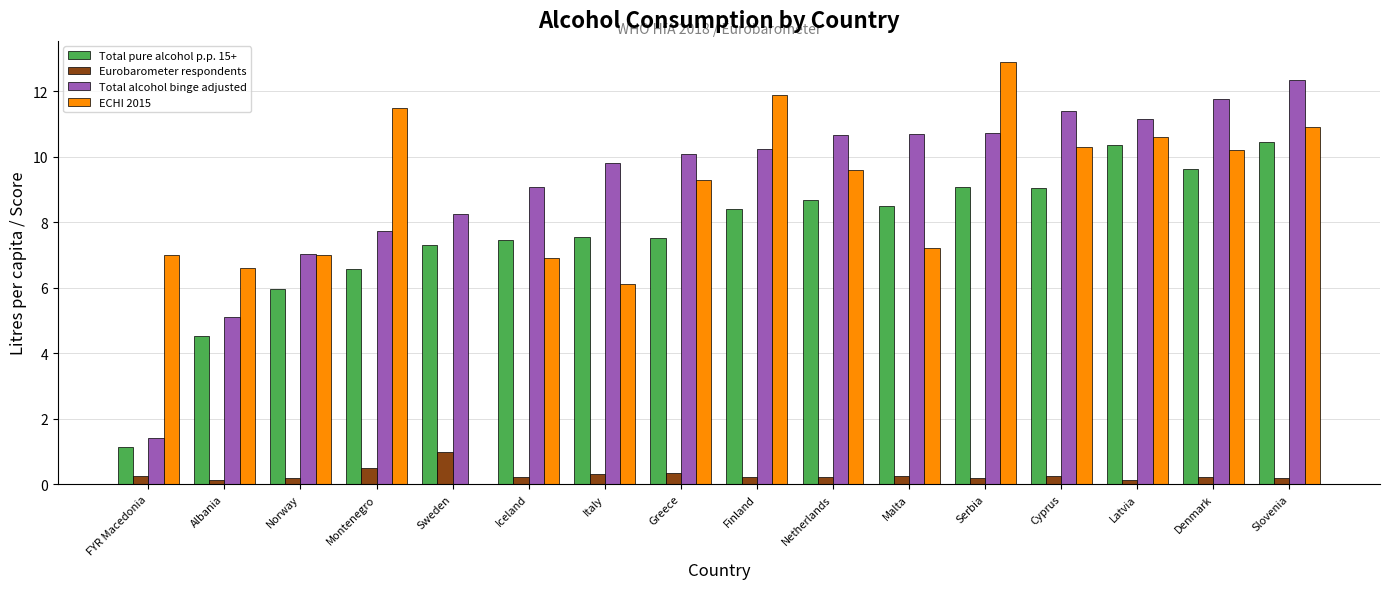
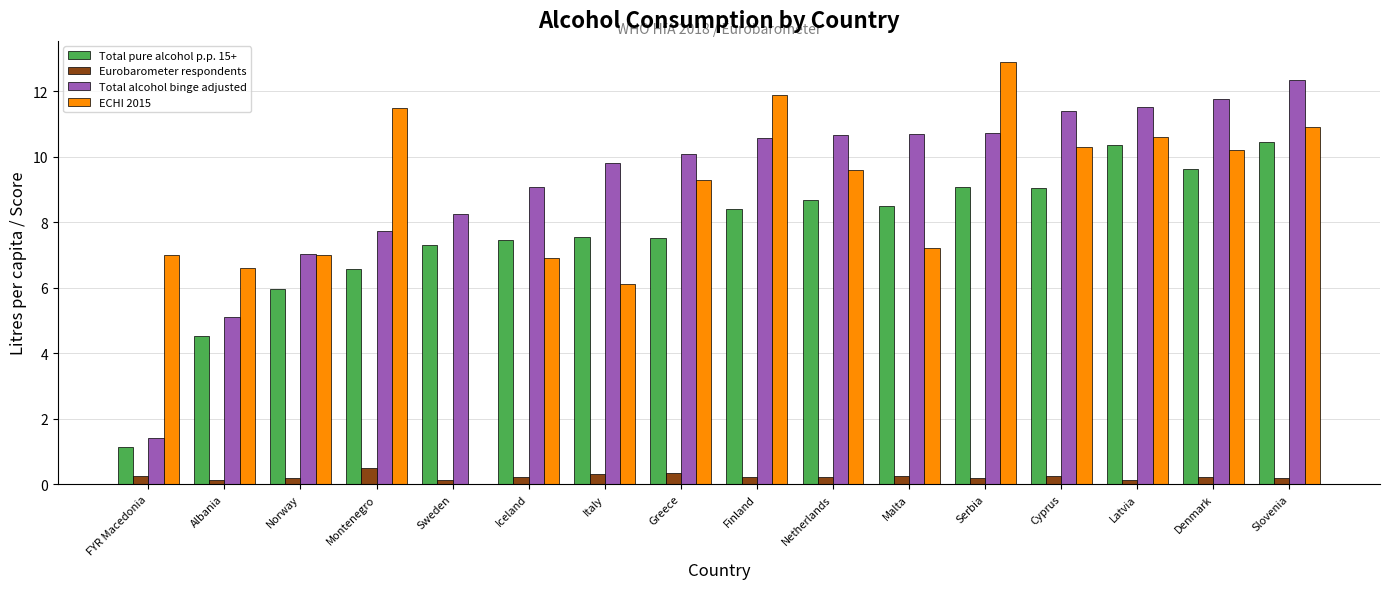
  {
    "Total pure alcohol p.p. 15+": {
      "FYR Macedonia": 1.1,
      "Albania": 4.5,
      "Norway": 6.0,
      "Montenegro": 6.6,
      "Sweden": 7.3,
      "Iceland": 7.5,
      "Italy": 7.6,
      "Greece": 7.5,
      "Finland": 8.4,
      "Netherlands": 8.7,
      "Malta": 8.5,
      "Serbia": 9.1,
      "Cyprus": 9.0,
      "Latvia": 10.4,
      "Denmark": 9.6,
      "Slovenia": 10.5
    },
    "Eurobarometer respondents": {
      "FYR Macedonia": 0.3,
      "Albania": 0.1,
      "Norway": 0.2,
      "Montenegro": 0.5,
-     "Sweden": 1.0,
+     "Sweden": 0.1,
      "Iceland": 0.2,
      "Italy": 0.3,
      "Greece": 0.3,
      "Finland": 0.2,
      "Netherlands": 0.2,
      "Malta": 0.3,
      "Serbia": 0.2,
      "Cyprus": 0.3,
      "Latvia": 0.1,
      "Denmark": 0.2,
      "Slovenia": 0.2
    },
    "Total alcohol binge adjusted": {
      "FYR Macedonia": 1.4,
      "Albania": 5.1,
      "Norway": 7.0,
      "Montenegro": 7.7,
      "Sweden": 8.2,
      "Iceland": 9.1,
      "Italy": 9.8,
      "Greece": 10.1,
-     "Finland": 10.2,
+     "Finland": 10.6,
      "Netherlands": 10.7,
      "Malta": 10.7,
      "Serbia": 10.7,
      "Cyprus": 11.4,
-     "Latvia": 11.2,
+     "Latvia": 11.5,
      "Denmark": 11.8,
      "Slovenia": 12.3
    },
    "ECHI 2015": {
      "FYR Macedonia": 7.0,
      "Albania": 6.6,
      "Norway": 7.0,
      "Montenegro": 11.5,
      "Sweden": 0.0,
      "Iceland": 6.9,
      "Italy": 6.1,
      "Greece": 9.3,
      "Finland": 11.9,
      "Netherlands": 9.6,
      "Malta": 7.2,
      "Serbia": 12.9,
      "Cyprus": 10.3,
      "Latvia": 10.6,
      "Denmark": 10.2,
      "Slovenia": 10.9
    }
  }
